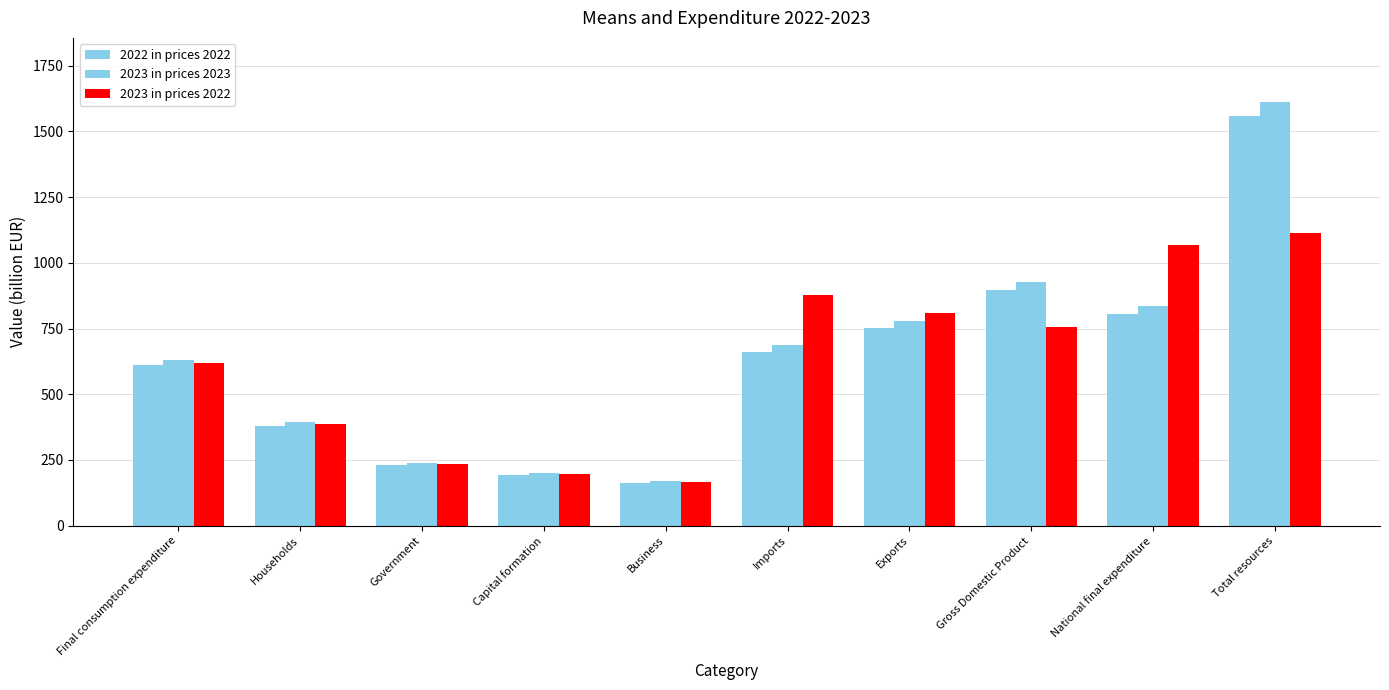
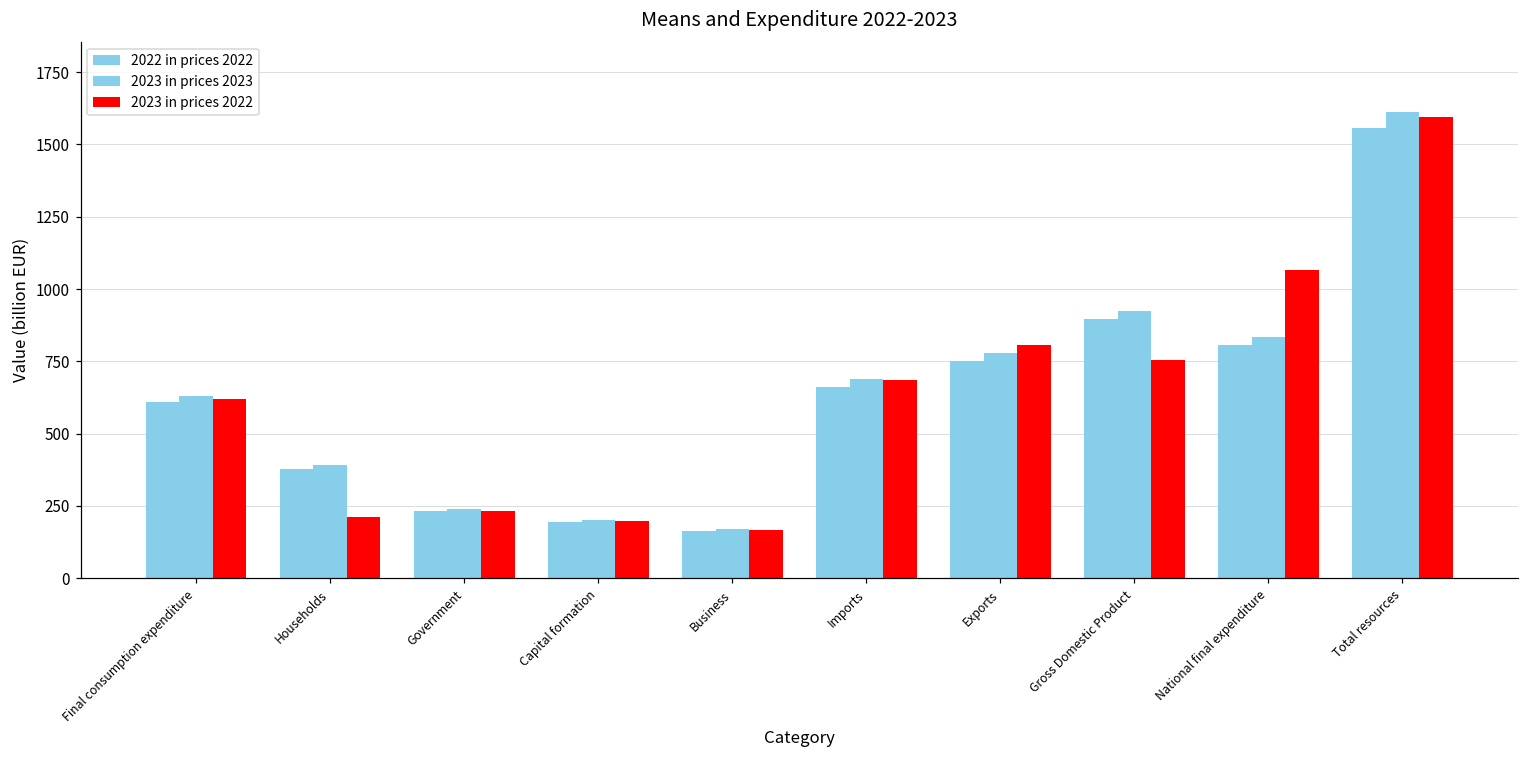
  {
    "2023 in prices 2022": {
      "Final consumption expenditure": 620,
-     "Households": 390,
+     "Households": 210,
      "Government": 230,
      "Capital formation": 200,
      "Business": 170,
-     "Imports": 880,
+     "Imports": 690,
      "Exports": 810,
      "Gross Domestic Product": 760,
      "National final expenditure": 1070,
-     "Total resources": 1110
+     "Total resources": 1590
    }
  }
